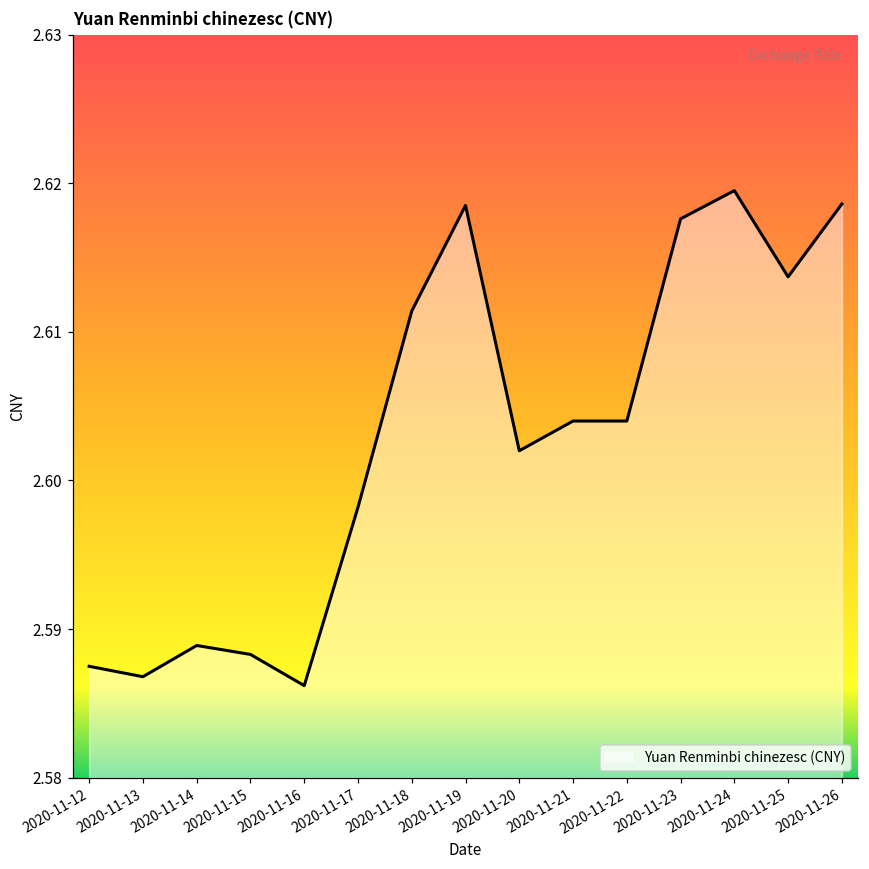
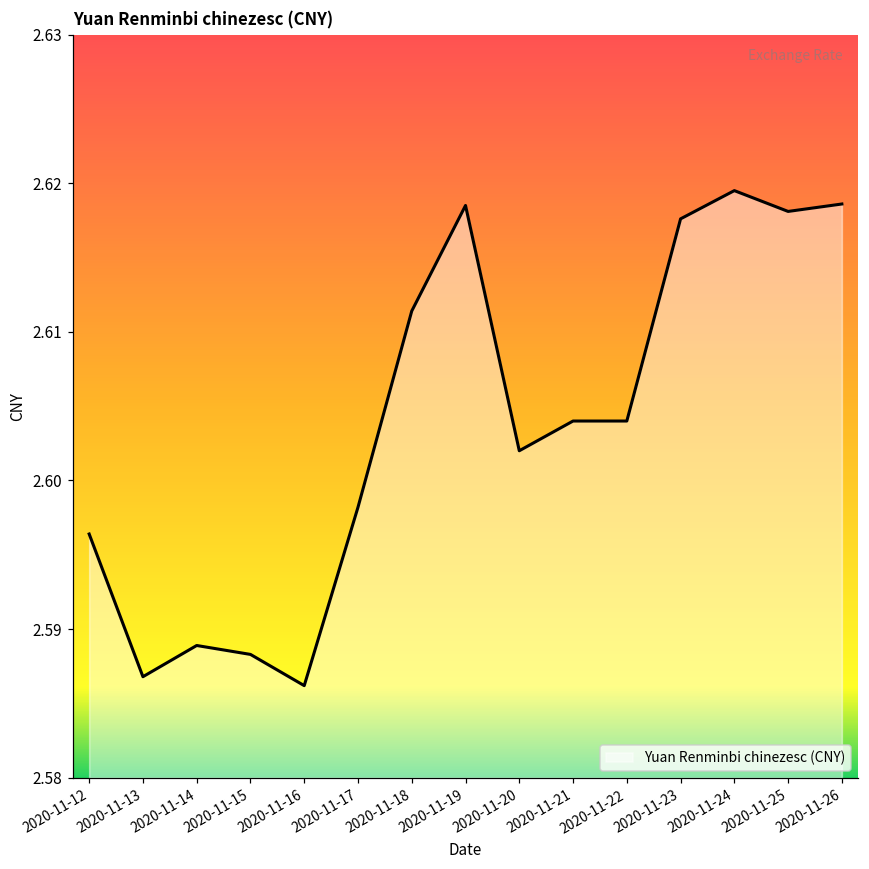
  {
-   "2020-11-12": 2.5875,
+   "2020-11-12": 2.5964,
    "2020-11-13": 2.5868,
    "2020-11-14": 2.5889,
    "2020-11-15": 2.5883,
    "2020-11-16": 2.5862,
    "2020-11-17": 2.5982,
    "2020-11-18": 2.6114,
    "2020-11-19": 2.6185,
    "2020-11-20": 2.6020,
    "2020-11-21": 2.6040,
    "2020-11-22": 2.6040,
    "2020-11-23": 2.6176,
    "2020-11-24": 2.6195,
-   "2020-11-25": 2.6137,
+   "2020-11-25": 2.6181,
    "2020-11-26": 2.6186
  }
